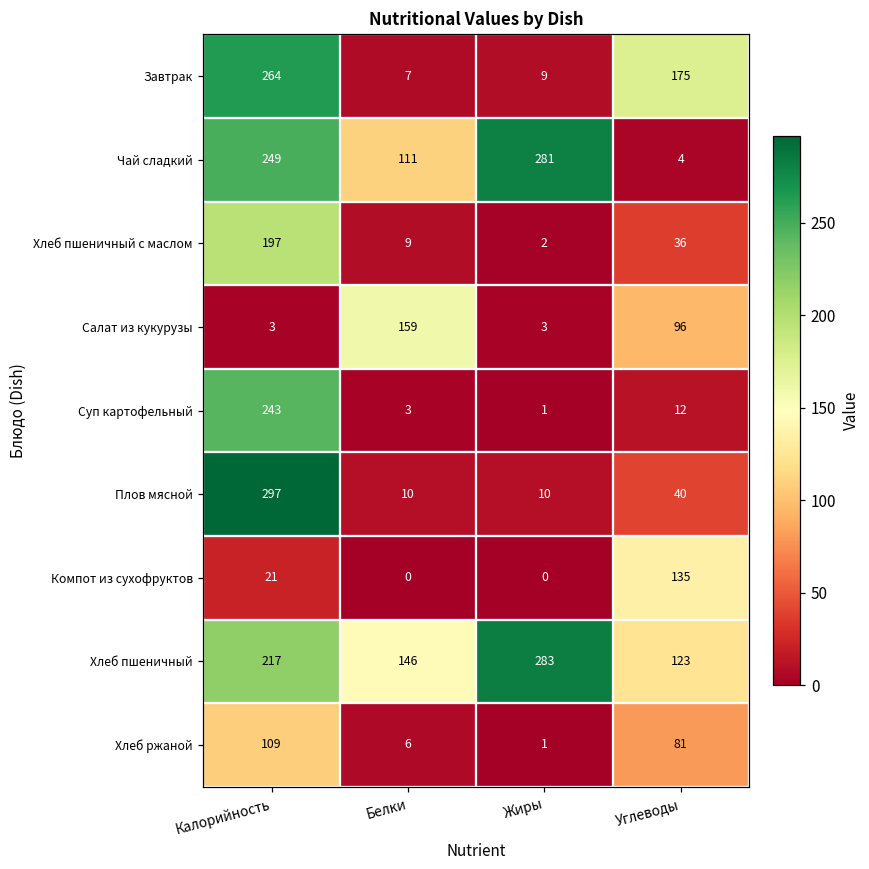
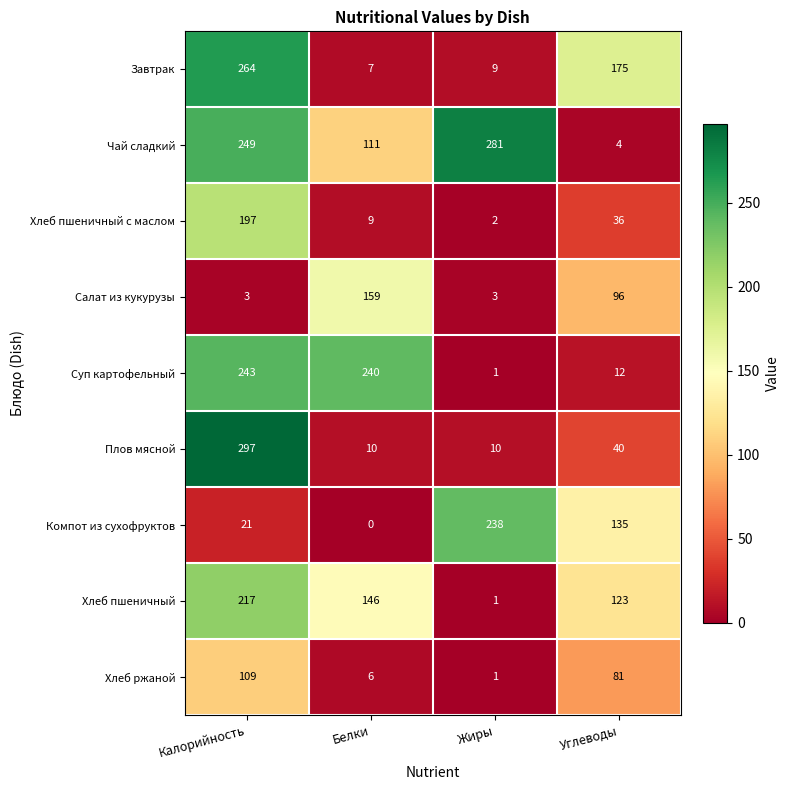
  {
    "Завтрак": {
      "Калорийность": 264,
      "Белки": 7,
      "Жиры": 9,
      "Углеводы": 175
    },
    "Чай сладкий": {
      "Калорийность": 249,
      "Белки": 111,
      "Жиры": 281,
      "Углеводы": 4
    },
    "Хлеб пшеничный с маслом": {
      "Калорийность": 197,
      "Белки": 9,
      "Жиры": 2,
      "Углеводы": 36
    },
    "Салат из кукурузы": {
      "Калорийность": 3,
      "Белки": 159,
      "Жиры": 3,
      "Углеводы": 96
    },
    "Суп картофельный": {
      "Калорийность": 243,
-     "Белки": 3,
+     "Белки": 240,
      "Жиры": 1,
      "Углеводы": 12
    },
    "Плов мясной": {
      "Калорийность": 297,
      "Белки": 10,
      "Жиры": 10,
      "Углеводы": 40
    },
    "Компот из сухофруктов": {
      "Калорийность": 21,
      "Белки": 0,
-     "Жиры": 0,
+     "Жиры": 238,
      "Углеводы": 135
    },
    "Хлеб пшеничный": {
      "Калорийность": 217,
      "Белки": 146,
-     "Жиры": 283,
+     "Жиры": 1,
      "Углеводы": 123
    },
    "Хлеб ржаной": {
      "Калорийность": 109,
      "Белки": 6,
      "Жиры": 1,
      "Углеводы": 81
    }
  }
